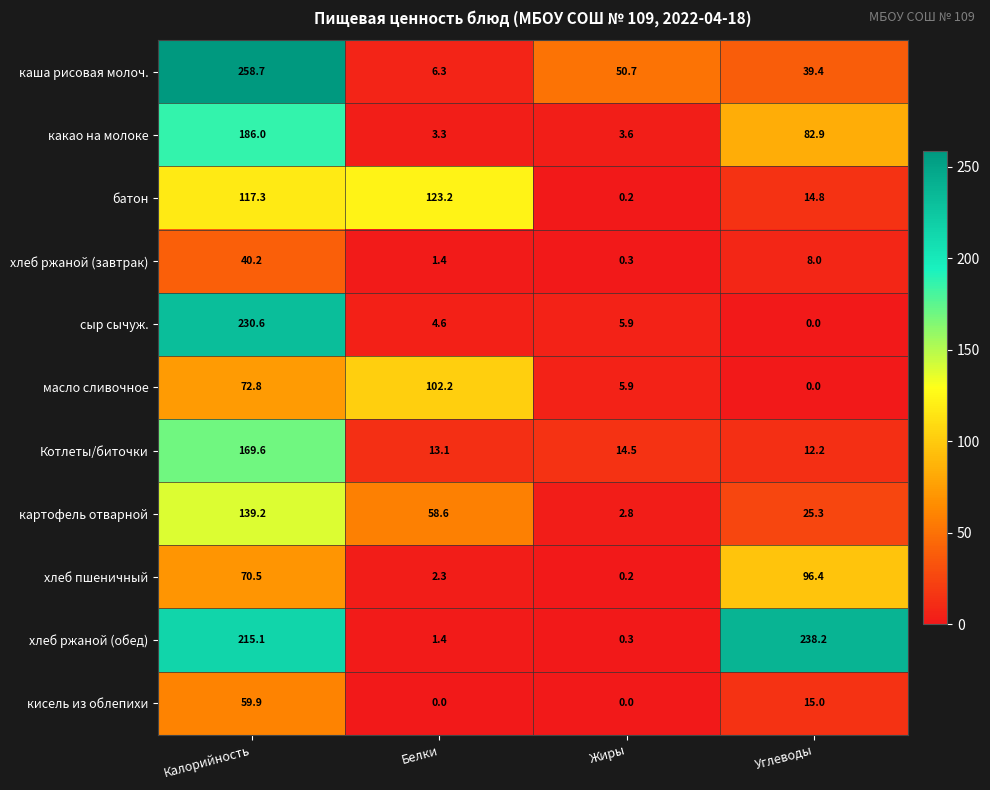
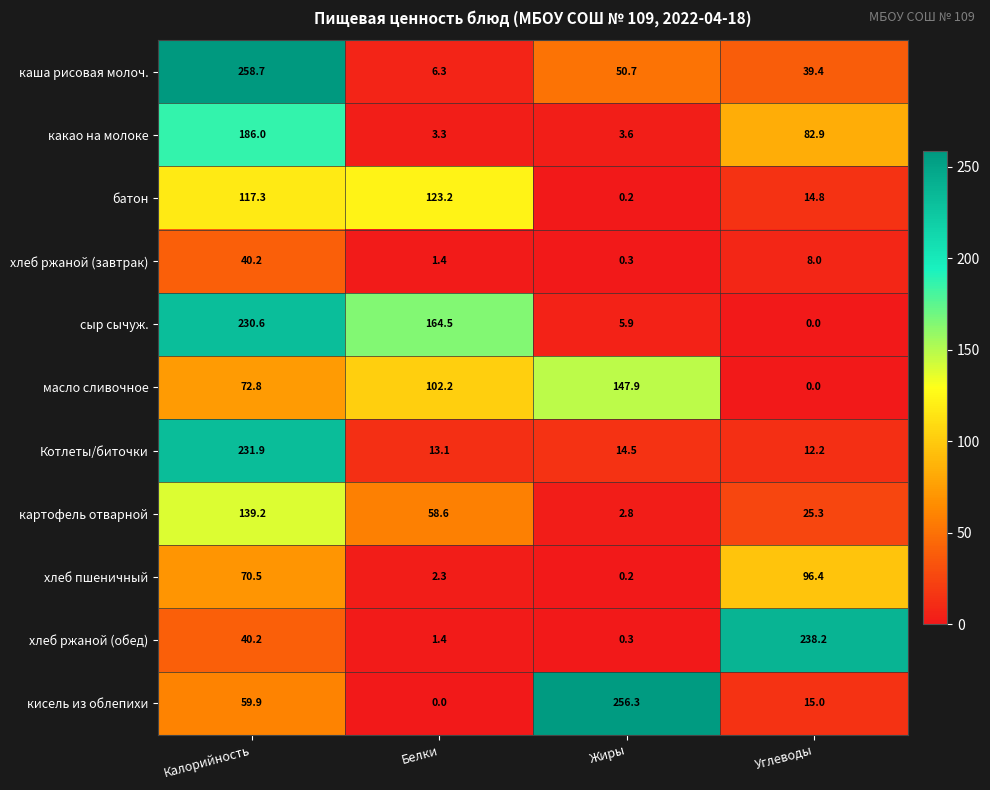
  {
    "каша рисовая молоч.": {
      "Калорийность": 258.7,
      "Белки": 6.3,
      "Жиры": 50.7,
      "Углеводы": 39.4
    },
    "какао на молоке": {
      "Калорийность": 186.0,
      "Белки": 3.3,
      "Жиры": 3.6,
      "Углеводы": 82.9
    },
    "батон": {
      "Калорийность": 117.3,
      "Белки": 123.2,
      "Жиры": 0.2,
      "Углеводы": 14.8
    },
    "хлеб ржаной (завтрак)": {
      "Калорийность": 40.2,
      "Белки": 1.4,
      "Жиры": 0.3,
      "Углеводы": 8.0
    },
    "сыр сычуж.": {
      "Калорийность": 230.6,
-     "Белки": 4.6,
+     "Белки": 164.5,
      "Жиры": 5.9,
      "Углеводы": 0.0
    },
    "масло сливочное": {
      "Калорийность": 72.8,
      "Белки": 102.2,
-     "Жиры": 5.9,
+     "Жиры": 147.9,
      "Углеводы": 0.0
    },
    "Котлеты/биточки": {
-     "Калорийность": 169.6,
+     "Калорийность": 231.9,
      "Белки": 13.1,
      "Жиры": 14.5,
      "Углеводы": 12.2
    },
    "картофель отварной": {
      "Калорийность": 139.2,
      "Белки": 58.6,
      "Жиры": 2.8,
      "Углеводы": 25.3
    },
    "хлеб пшеничный": {
      "Калорийность": 70.5,
      "Белки": 2.3,
      "Жиры": 0.2,
      "Углеводы": 96.4
    },
    "хлеб ржаной (обед)": {
-     "Калорийность": 215.1,
+     "Калорийность": 40.2,
      "Белки": 1.4,
      "Жиры": 0.3,
      "Углеводы": 238.2
    },
    "кисель из облепихи": {
      "Калорийность": 59.9,
      "Белки": 0.0,
-     "Жиры": 0.0,
+     "Жиры": 256.3,
      "Углеводы": 15.0
    }
  }
